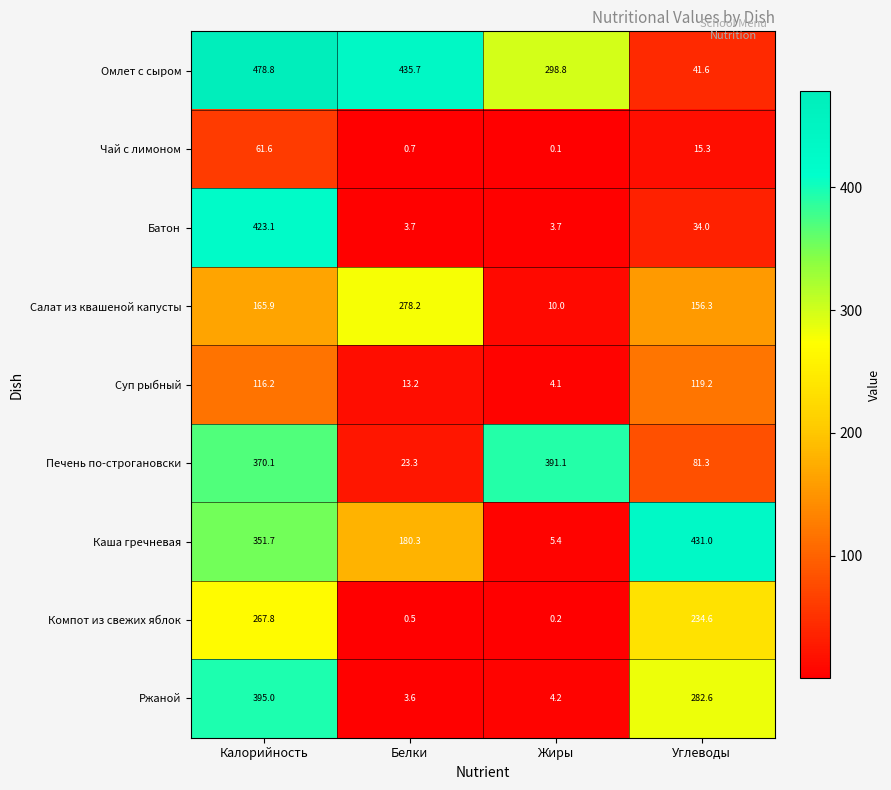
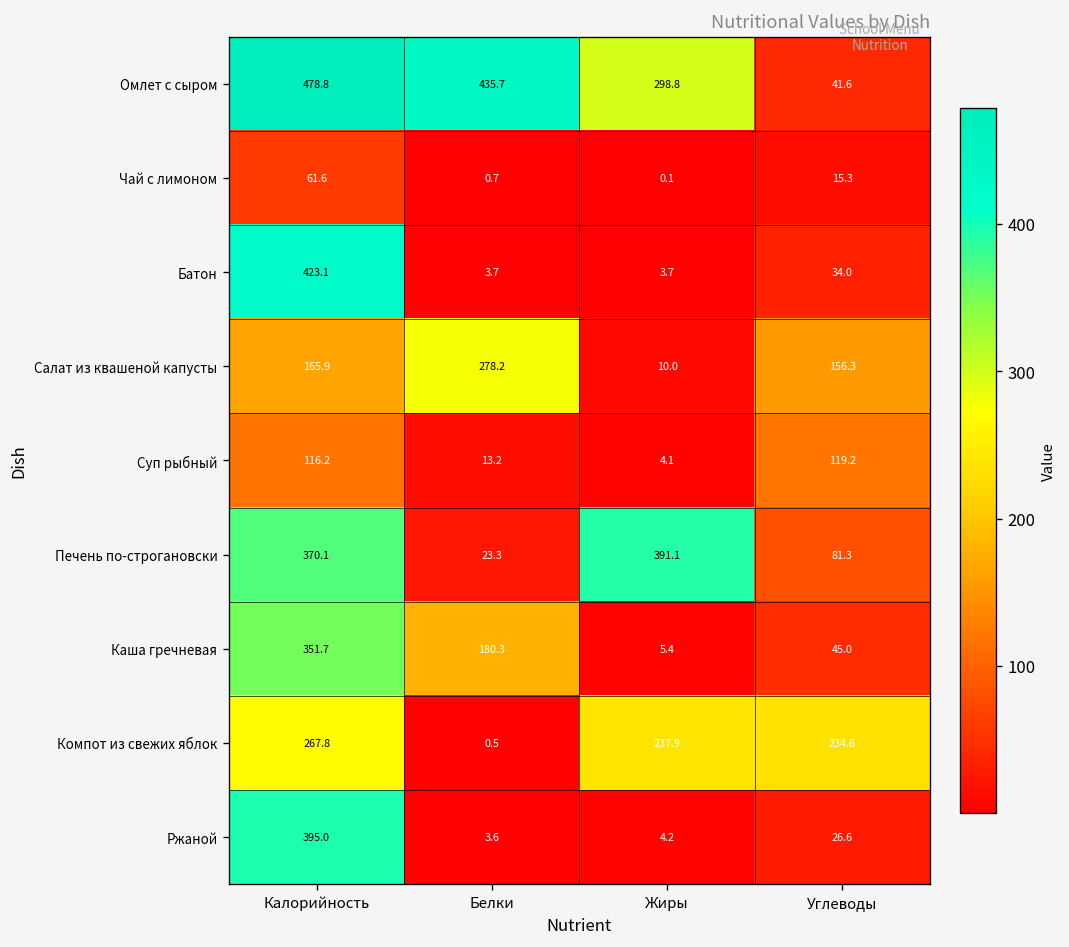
  {
    "Омлет с сыром": {
      "Калорийность": 478.8,
      "Белки": 435.7,
      "Жиры": 298.8,
      "Углеводы": 41.6
    },
    "Чай с лимоном": {
      "Калорийность": 61.6,
      "Белки": 0.7,
      "Жиры": 0.1,
      "Углеводы": 15.3
    },
    "Батон": {
      "Калорийность": 423.1,
      "Белки": 3.7,
      "Жиры": 3.7,
      "Углеводы": 34.0
    },
    "Салат из квашеной капусты": {
      "Калорийность": 165.9,
      "Белки": 278.2,
      "Жиры": 10.0,
      "Углеводы": 156.3
    },
    "Суп рыбный": {
      "Калорийность": 116.2,
      "Белки": 13.2,
      "Жиры": 4.1,
      "Углеводы": 119.2
    },
    "Печень по-строгановски": {
      "Калорийность": 370.1,
      "Белки": 23.3,
      "Жиры": 391.1,
      "Углеводы": 81.3
    },
    "Каша гречневая": {
      "Калорийность": 351.7,
      "Белки": 180.3,
      "Жиры": 5.4,
-     "Углеводы": 431.0
+     "Углеводы": 45.0
    },
    "Компот из свежих яблок": {
      "Калорийность": 267.8,
      "Белки": 0.5,
-     "Жиры": 0.2,
+     "Жиры": 237.9,
      "Углеводы": 234.6
    },
    "Ржаной": {
      "Калорийность": 395.0,
      "Белки": 3.6,
      "Жиры": 4.2,
-     "Углеводы": 282.6
+     "Углеводы": 26.6
    }
  }
